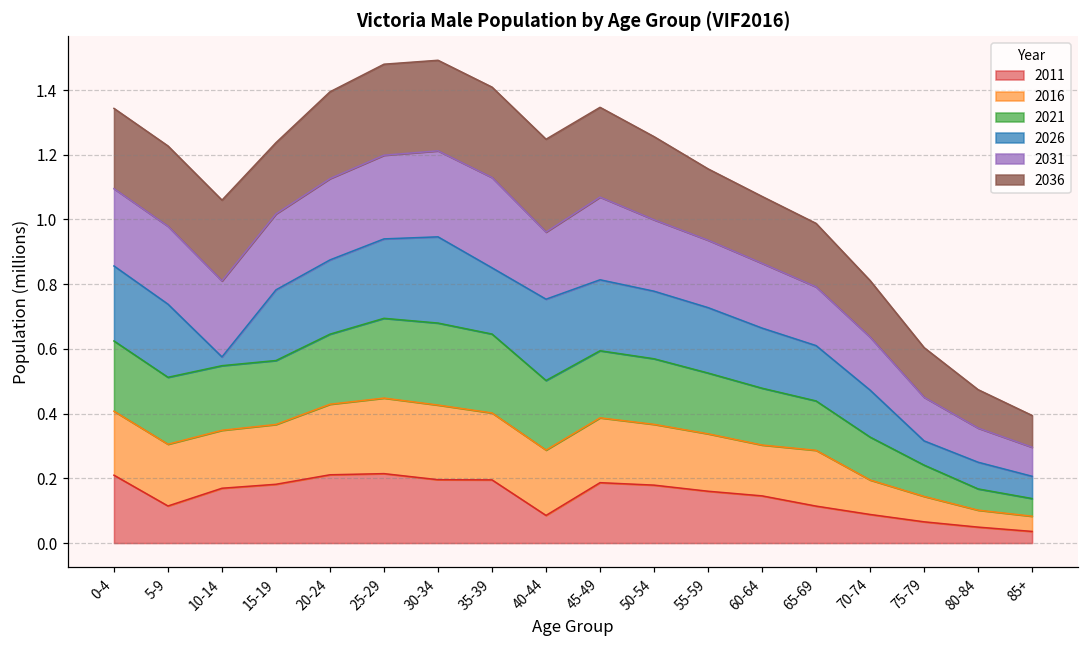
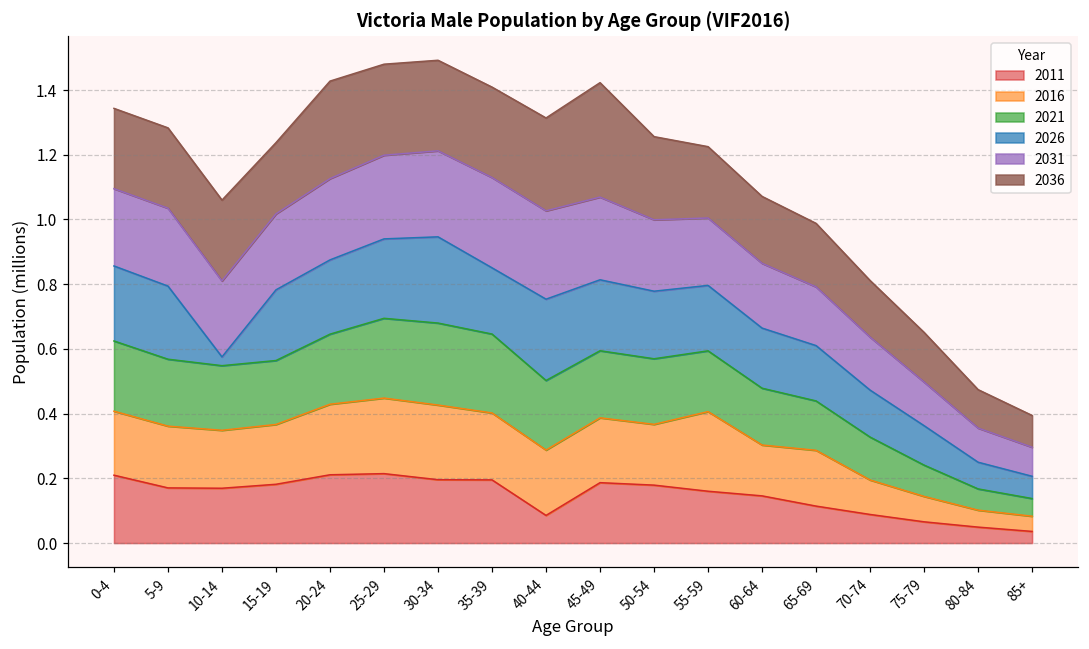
  {
    "2011": {
      "0-4": 0.21,
-     "5-9": 0.11,
+     "5-9": 0.17,
      "10-14": 0.17,
      "15-19": 0.18,
      "20-24": 0.21,
      "25-29": 0.21,
      "30-34": 0.20,
      "35-39": 0.20,
      "40-44": 0.09,
      "45-49": 0.19,
      "50-54": 0.18,
      "55-59": 0.16,
      "60-64": 0.15,
      "65-69": 0.11,
      "70-74": 0.09,
      "75-79": 0.07,
      "80-84": 0.05,
      "85+": 0.04
    },
    "2016": {
      "0-4": 0.20,
      "5-9": 0.19,
      "10-14": 0.18,
      "15-19": 0.18,
      "20-24": 0.22,
      "25-29": 0.23,
      "30-34": 0.23,
      "35-39": 0.21,
      "40-44": 0.20,
      "45-49": 0.20,
      "50-54": 0.19,
-     "55-59": 0.18,
+     "55-59": 0.25,
      "60-64": 0.16,
      "65-69": 0.17,
      "70-74": 0.11,
      "75-79": 0.08,
      "80-84": 0.05,
      "85+": 0.05
    },
    "2021": {
      "0-4": 0.22,
      "5-9": 0.21,
      "10-14": 0.20,
      "15-19": 0.20,
      "20-24": 0.22,
      "25-29": 0.25,
      "30-34": 0.25,
      "35-39": 0.24,
      "40-44": 0.21,
      "45-49": 0.21,
      "50-54": 0.20,
      "55-59": 0.19,
      "60-64": 0.18,
      "65-69": 0.15,
      "70-74": 0.13,
      "75-79": 0.10,
      "80-84": 0.07,
      "85+": 0.05
    },
    "2026": {
      "0-4": 0.23,
      "5-9": 0.23,
      "10-14": 0.03,
      "15-19": 0.22,
      "20-24": 0.23,
      "25-29": 0.25,
      "30-34": 0.27,
      "35-39": 0.20,
      "40-44": 0.25,
      "45-49": 0.22,
      "50-54": 0.21,
      "55-59": 0.20,
      "60-64": 0.19,
      "65-69": 0.17,
      "70-74": 0.15,
-     "75-79": 0.07,
+     "75-79": 0.12,
      "80-84": 0.08,
      "85+": 0.07
    },
    "2031": {
      "0-4": 0.24,
      "5-9": 0.24,
      "10-14": 0.23,
      "15-19": 0.23,
      "20-24": 0.25,
      "25-29": 0.26,
      "30-34": 0.27,
      "35-39": 0.28,
-     "40-44": 0.21,
+     "40-44": 0.27,
      "45-49": 0.26,
      "50-54": 0.22,
      "55-59": 0.21,
      "60-64": 0.20,
      "65-69": 0.18,
      "70-74": 0.16,
      "75-79": 0.13,
      "80-84": 0.11,
      "85+": 0.09
    },
    "2036": {
      "0-4": 0.25,
      "5-9": 0.25,
      "10-14": 0.25,
      "15-19": 0.22,
-     "20-24": 0.27,
+     "20-24": 0.30,
      "25-29": 0.28,
      "30-34": 0.28,
      "35-39": 0.28,
      "40-44": 0.29,
-     "45-49": 0.28,
+     "45-49": 0.35,
      "50-54": 0.26,
      "55-59": 0.22,
      "60-64": 0.21,
      "65-69": 0.20,
      "70-74": 0.17,
      "75-79": 0.15,
      "80-84": 0.12,
      "85+": 0.10
    }
  }
